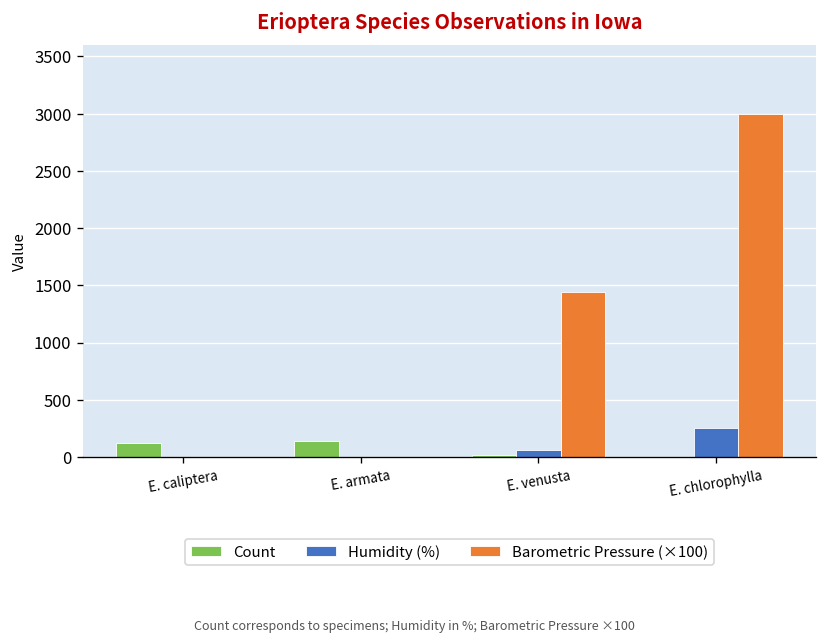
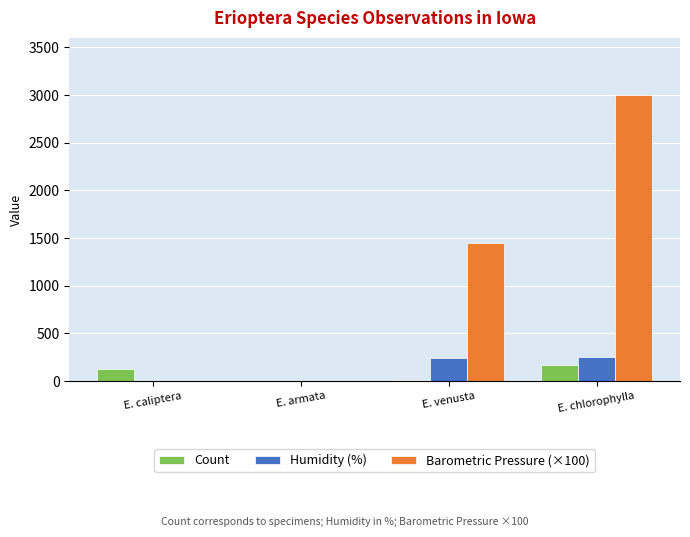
  {
    "Count": {
      "E. caliptera": 100,
-     "E. armata": 100,
-     "E. chlorophylla": 0
+     "E. armata": 0,
+     "E. chlorophylla": 200
    },
    "Humidity (%)": {
      "E. caliptera": 0,
      "E. armata": 0,
-     "E. venusta": 100,
+     "E. venusta": 200,
      "E. chlorophylla": 300
    },
    "Barometric Pressure (×100)": {
      "E. caliptera": 0,
      "E. armata": 0,
      "E. venusta": 1400,
      "E. chlorophylla": 3000
    }
  }
